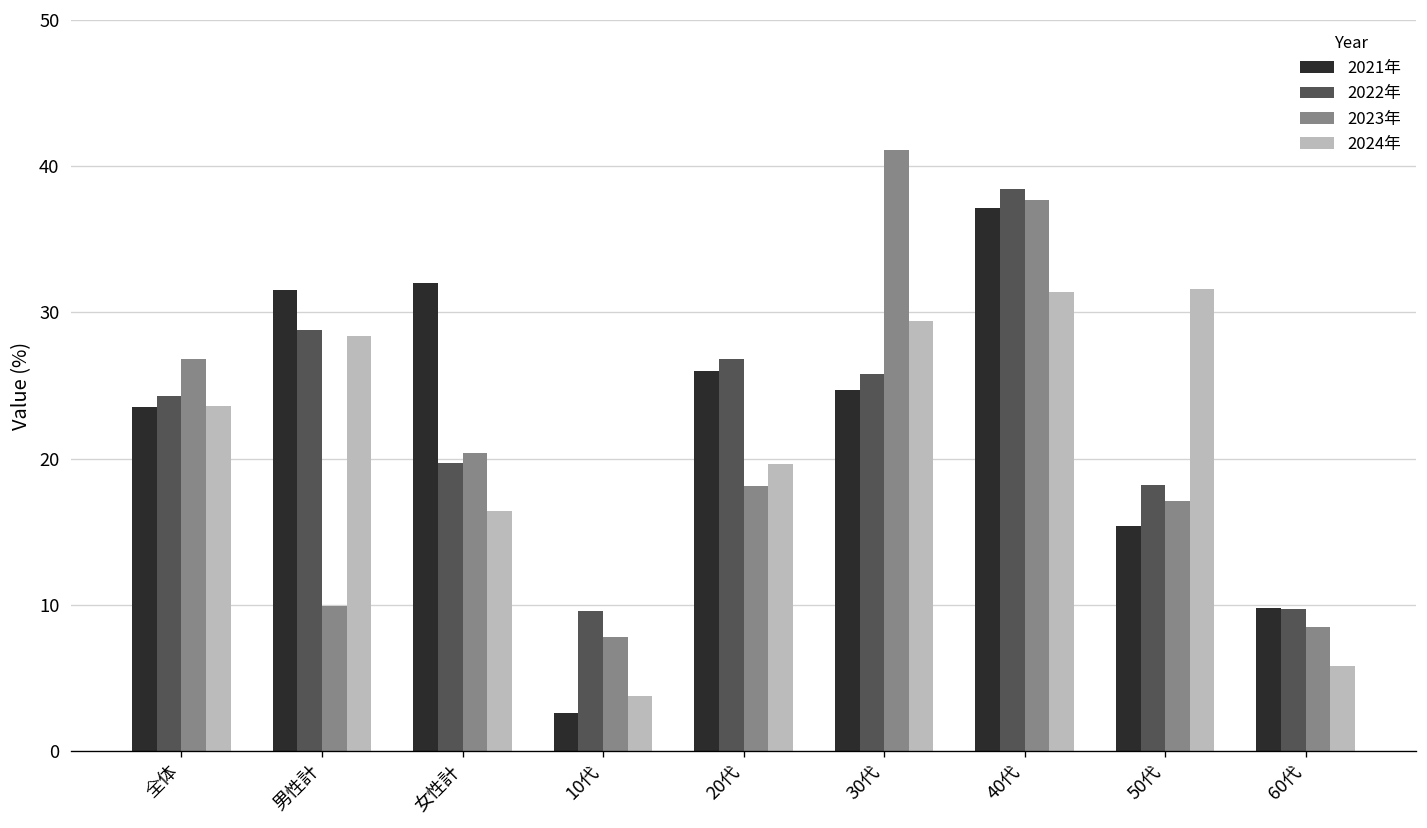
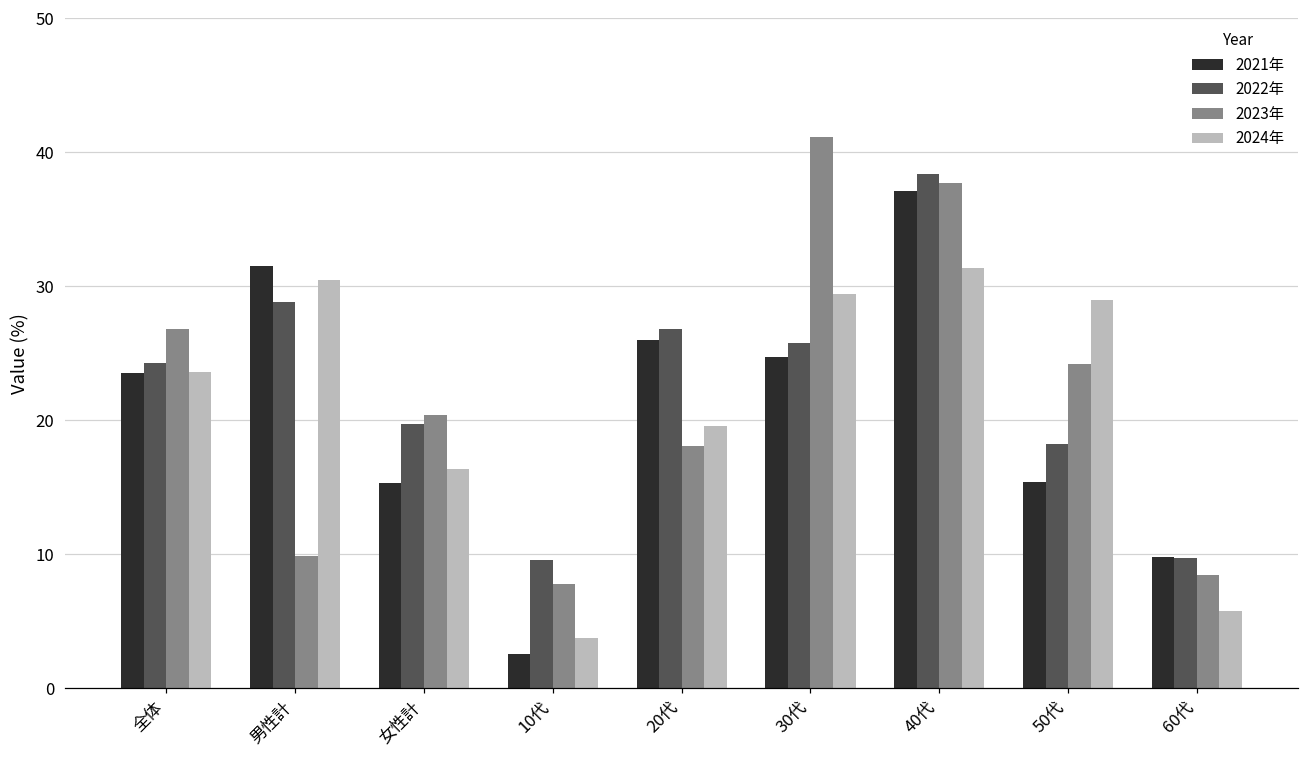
  {
    "2021年": {
      "全体": 23.5,
      "男性計": 31.5,
-     "女性計": 32.0,
+     "女性計": 15.3,
      "10代": 2.6,
      "20代": 26.0,
      "30代": 24.7,
      "40代": 37.1,
      "50代": 15.4,
      "60代": 9.8
    },
    "2022年": {
      "全体": 24.3,
      "男性計": 28.8,
      "女性計": 19.7,
      "10代": 9.6,
      "20代": 26.8,
      "30代": 25.8,
      "40代": 38.4,
      "50代": 18.2,
      "60代": 9.7
    },
    "2023年": {
      "全体": 26.8,
      "男性計": 9.9,
      "女性計": 20.4,
      "10代": 7.8,
      "20代": 18.1,
      "30代": 41.1,
      "40代": 37.7,
-     "50代": 17.1,
+     "50代": 24.2,
      "60代": 8.5
    },
    "2024年": {
      "全体": 23.6,
-     "男性計": 28.4,
+     "男性計": 30.5,
      "女性計": 16.4,
      "10代": 3.8,
      "20代": 19.6,
      "30代": 29.4,
      "40代": 31.4,
-     "50代": 31.6,
+     "50代": 29.0,
      "60代": 5.8
    }
  }
